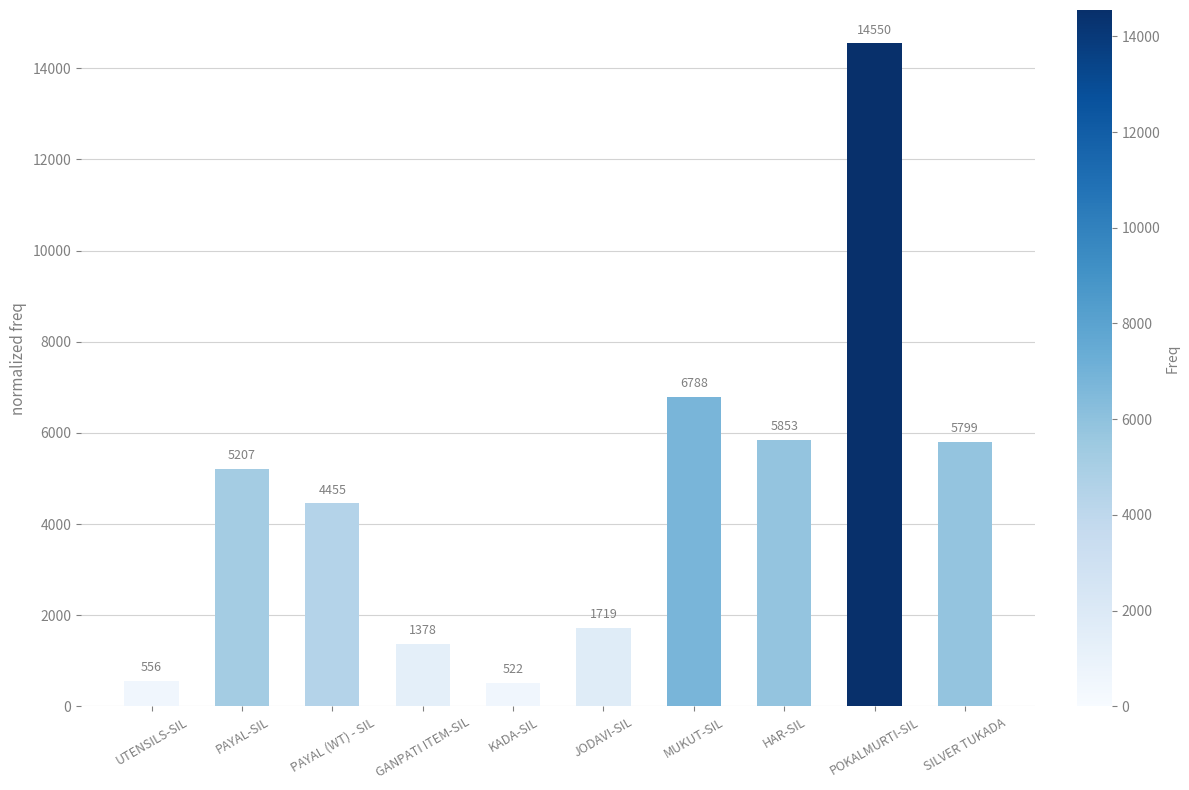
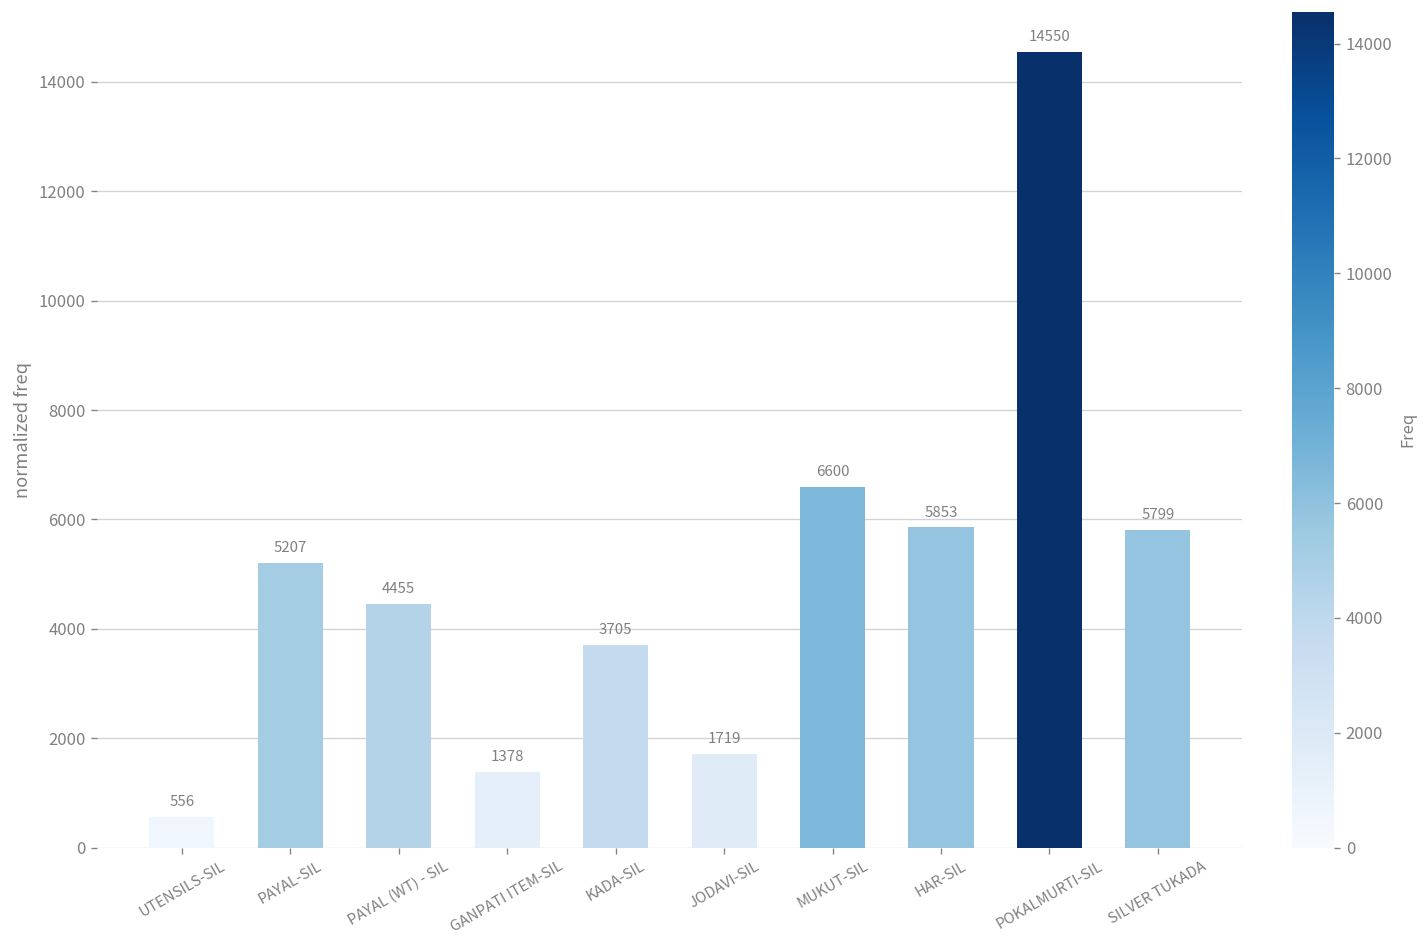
  {
    "UTENSILS-SIL": 556,
    "PAYAL-SIL": 5207,
    "PAYAL (WT) - SIL": 4455,
    "GANPATI ITEM-SIL": 1378,
-   "KADA-SIL": 522,
+   "KADA-SIL": 3705,
    "JODAVI-SIL": 1719,
-   "MUKUT-SIL": 6788,
+   "MUKUT-SIL": 6600,
    "HAR-SIL": 5853,
    "POKALMURTI-SIL": 14550,
    "SILVER TUKADA": 5799
  }
